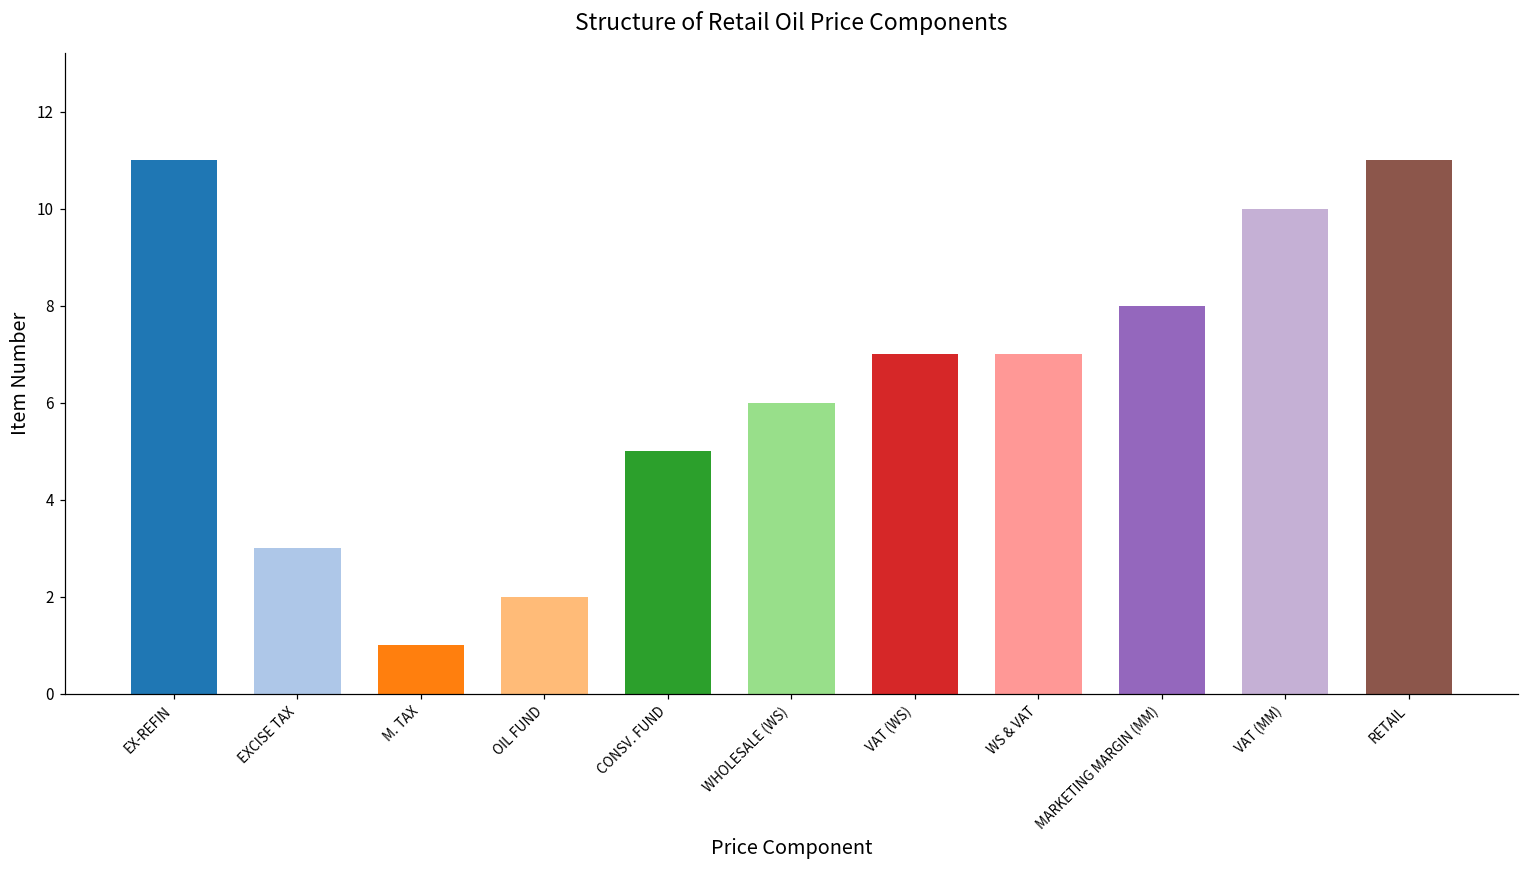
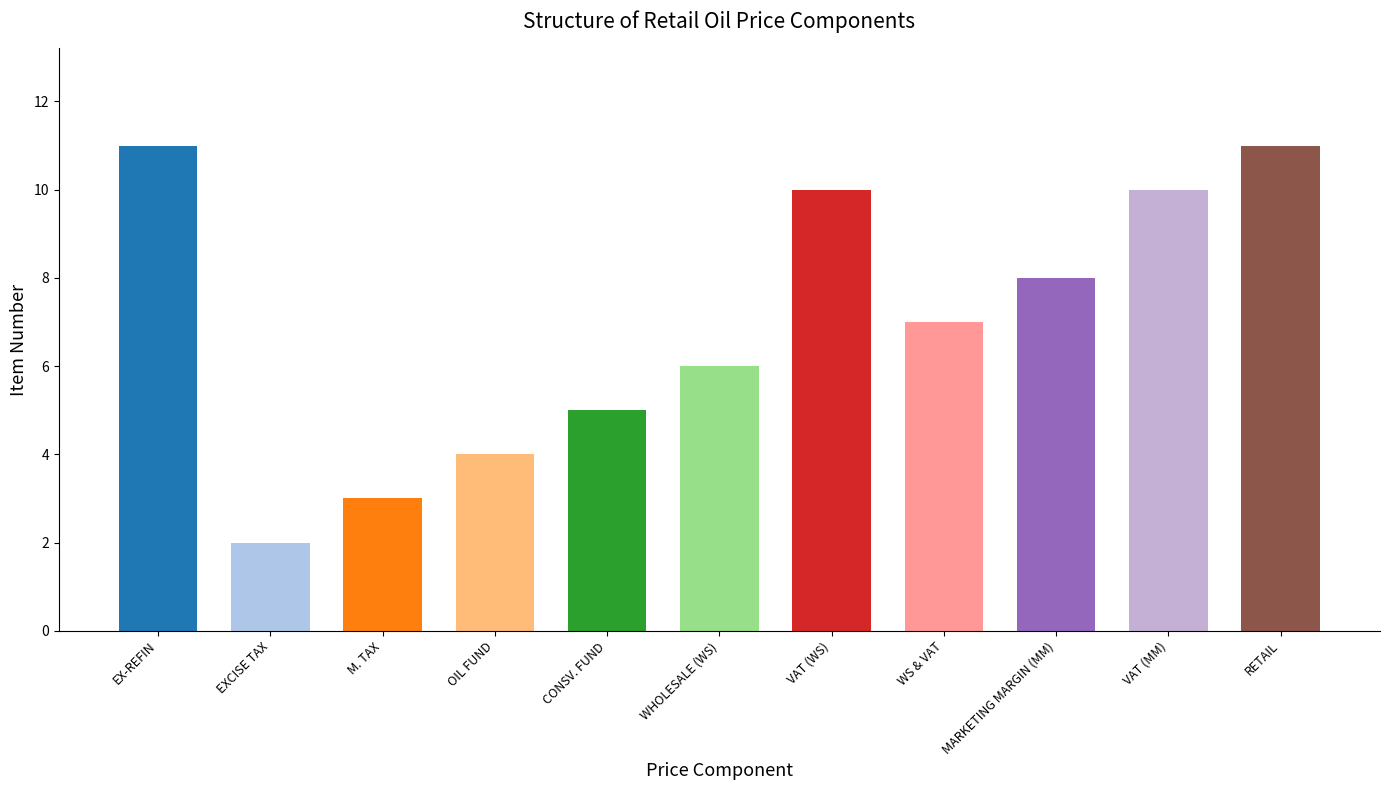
  {
    "EX-REFIN": 11,
-   "EXCISE TAX": 3,
-   "M. TAX": 1,
-   "OIL FUND": 2,
+   "EXCISE TAX": 2,
+   "M. TAX": 3,
+   "OIL FUND": 4,
    "CONSV. FUND": 5,
    "WHOLESALE (WS)": 6,
-   "VAT (WS)": 7,
+   "VAT (WS)": 10,
    "WS & VAT": 7,
    "MARKETING MARGIN (MM)": 8,
    "VAT (MM)": 10,
    "RETAIL": 11
  }
